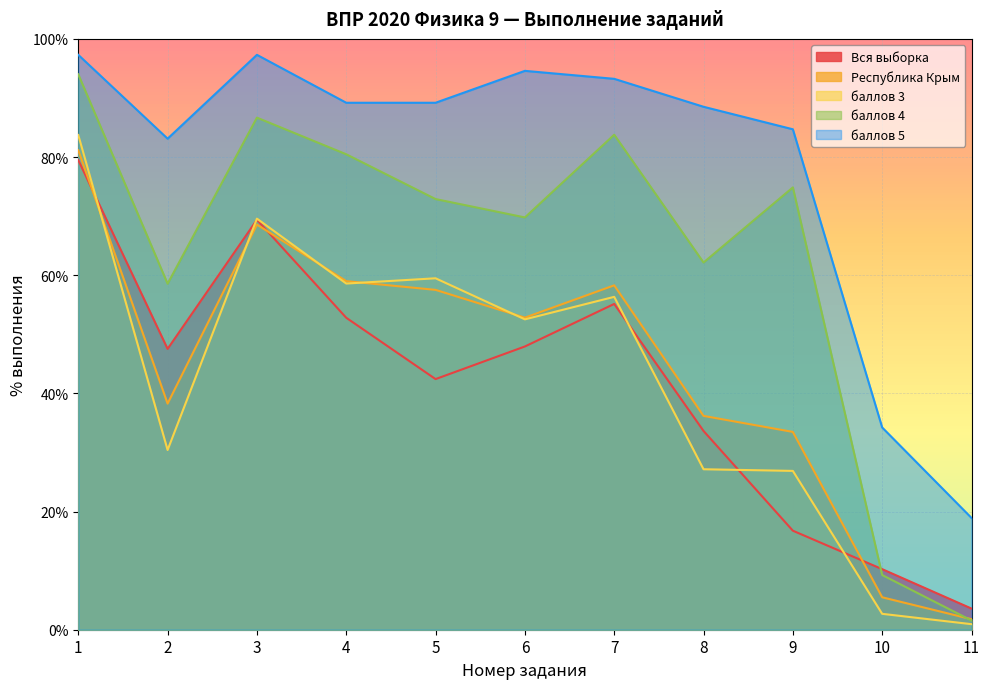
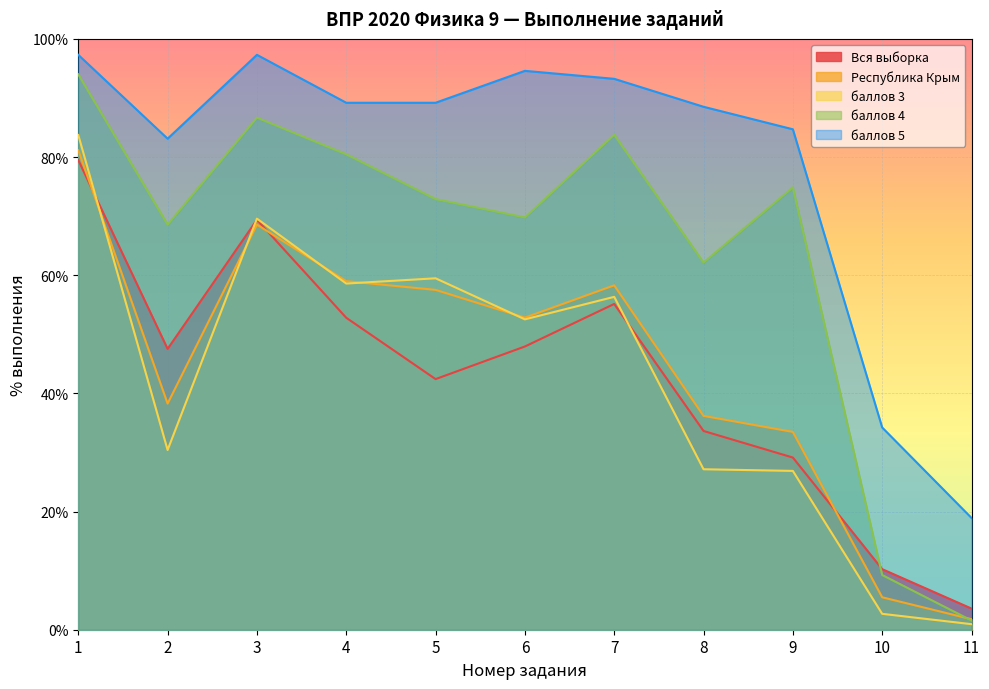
  {
    "Вся выборка": {
      "1": "79%",
      "2": "48%",
      "4": "53%",
      "5": "42%",
      "6": "48%",
      "7": "55%",
      "8": "34%",
-     "9": "17%",
+     "9": "29%",
      "10": "10%",
      "11": "4%"
    },
    "баллов 4": {
      "1": "94%",
-     "2": "59%",
+     "2": "69%",
      "3": "87%",
      "4": "80%",
      "5": "73%",
      "6": "70%",
      "7": "84%",
      "8": "62%",
      "9": "75%",
      "10": "9%"
    },
    "баллов 5": {
      "1": "97%",
      "2": "83%",
      "3": "97%",
      "4": "89%",
      "5": "89%",
      "6": "95%",
      "7": "93%",
      "8": "89%",
      "9": "85%",
      "10": "34%",
      "11": "19%"
    }
  }
